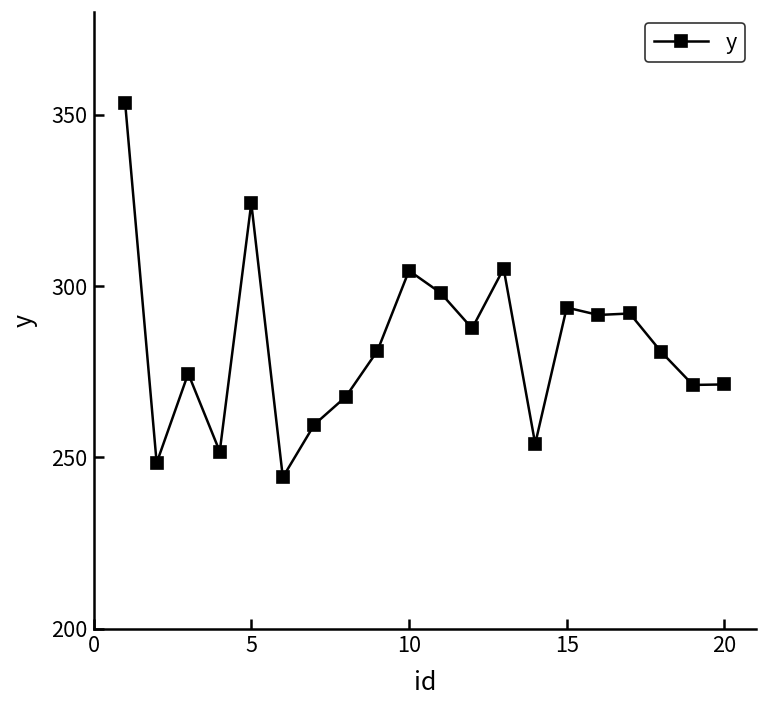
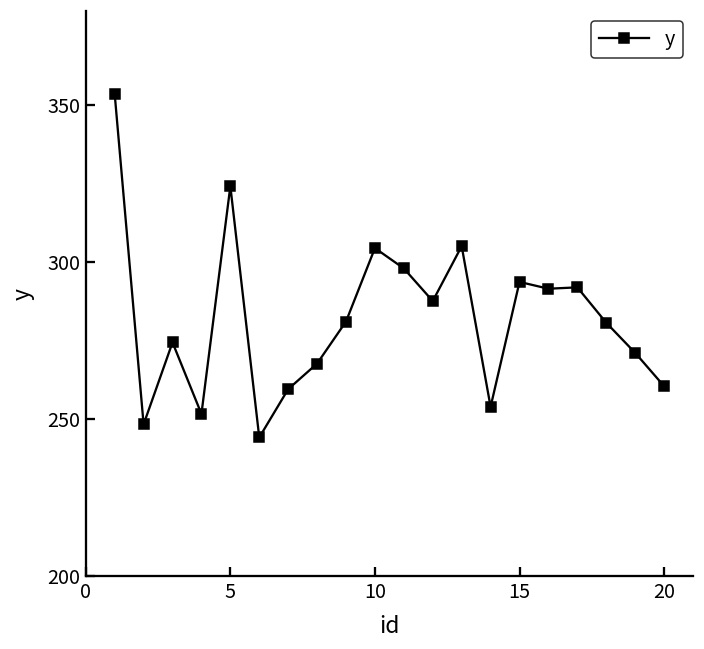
  {
    "5": 324,
    "10": 305,
    "15": 294,
-   "20": 271
+   "20": 261
  }
